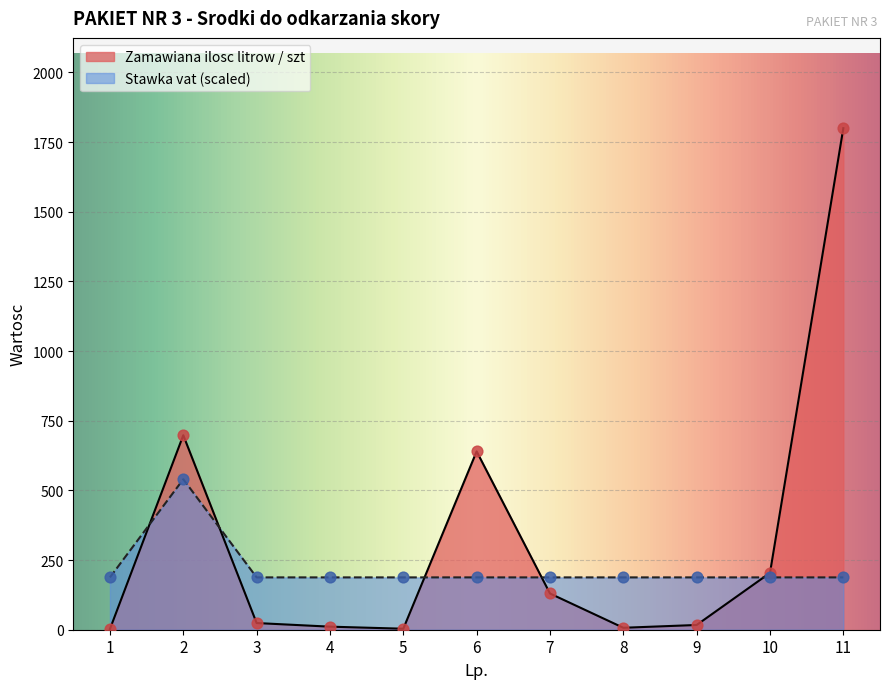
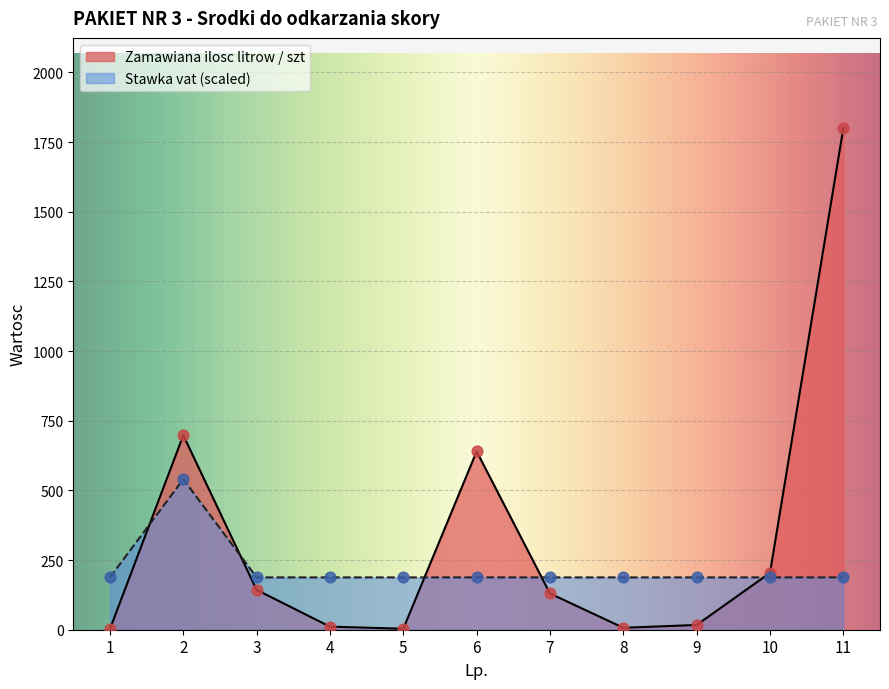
  {
    "Zamawiana ilosc litrow / szt": {
      "1": 0,
      "2": 700,
-     "3": 20,
+     "3": 140,
      "4": 10,
      "5": 0,
      "6": 640,
      "7": 130,
      "8": 10,
      "9": 20,
      "10": 200,
      "11": 1800
    },
    "Stawka vat (scaled)": {
      "1": 190,
      "2": 540,
      "3": 190,
      "4": 190,
      "5": 190,
      "6": 190,
      "7": 190,
      "8": 190,
      "9": 190,
      "10": 190,
      "11": 190
    }
  }
